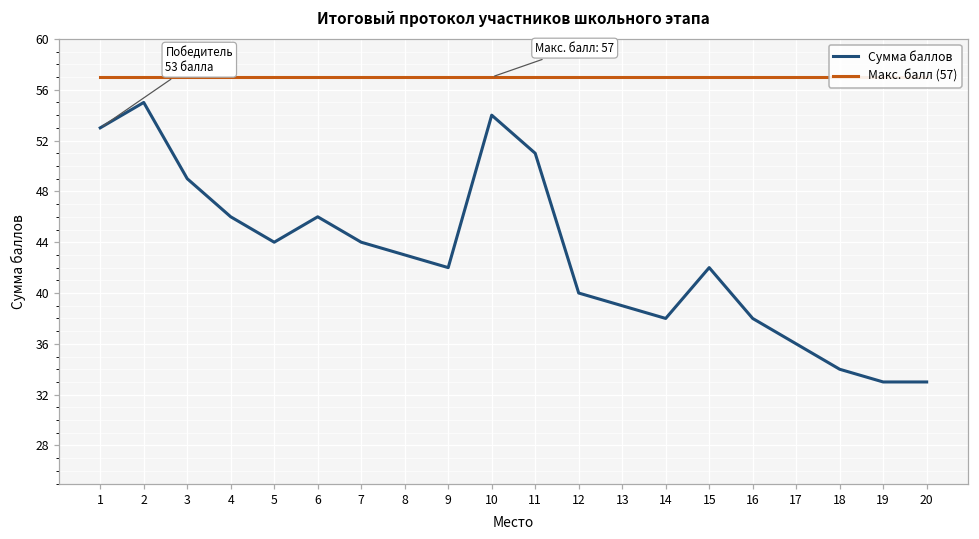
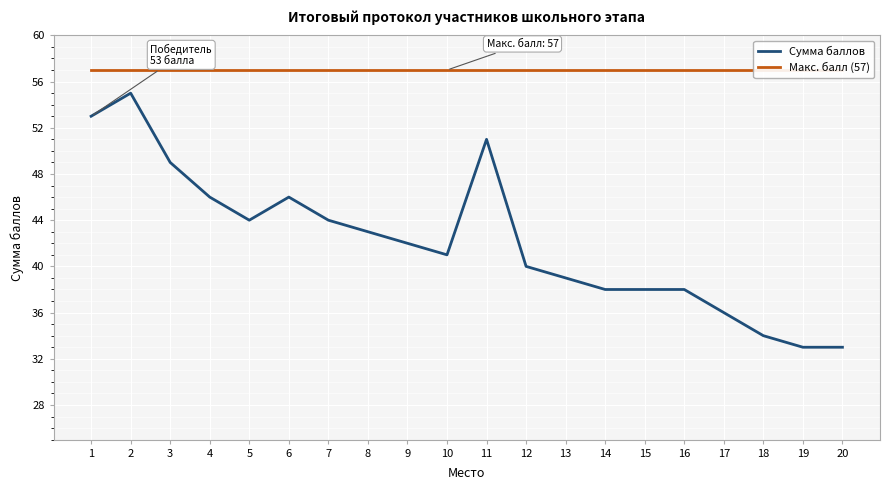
  {
    "Сумма баллов": {
      "1": 53,
      "3": 49,
      "4": 46,
      "5": 44,
      "6": 46,
      "7": 44,
      "8": 43,
      "9": 42,
-     "10": 54,
+     "10": 41,
      "11": 51,
      "12": 40,
      "13": 39,
      "14": 38,
-     "15": 42,
+     "15": 38,
      "16": 38,
      "17": 36,
      "18": 34,
      "19": 33,
      "20": 33
    },
    "Макс. балл (57)": {
      "1": 57,
      "5": 57,
      "6": 57,
      "7": 57,
      "8": 57,
      "9": 57,
      "10": 57,
      "13": 57,
      "14": 57,
      "15": 57,
      "16": 57,
      "17": 57
    }
  }
